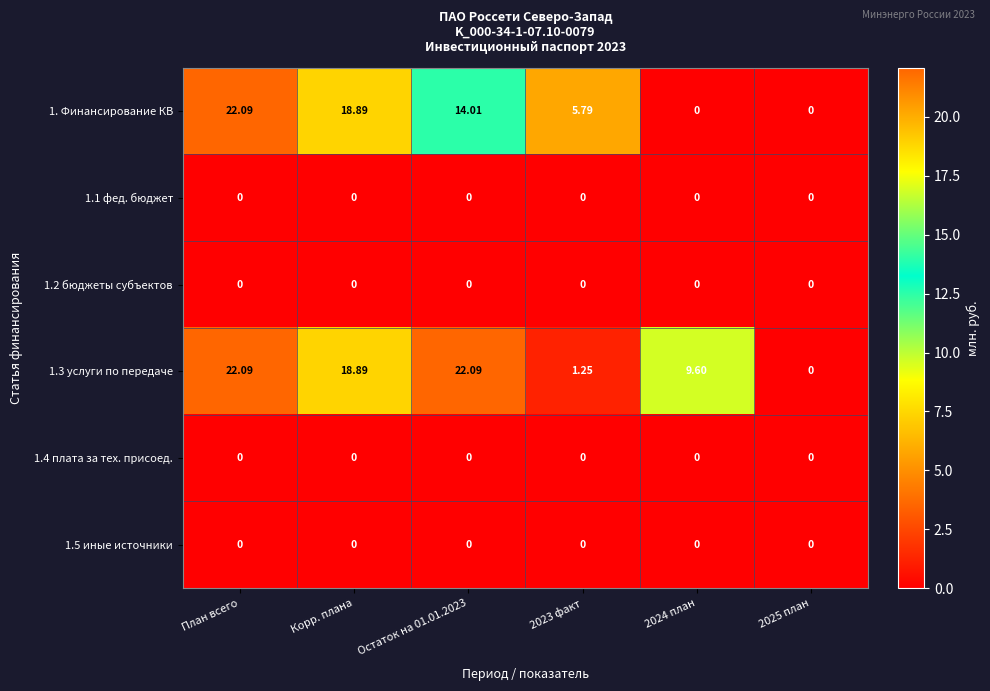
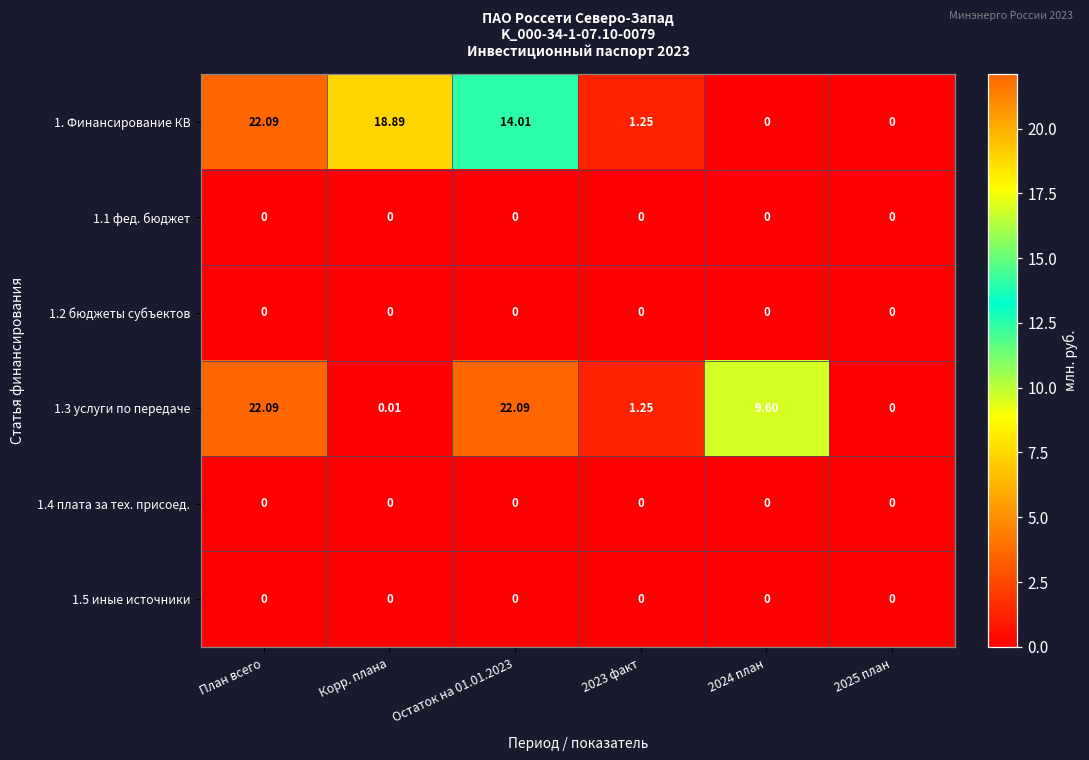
  {
    "1. Финансирование КВ": {
      "План всего": 22.09,
      "Корр. плана": 18.89,
      "Остаток на 01.01.2023": 14.01,
-     "2023 факт": 5.79,
+     "2023 факт": 1.25,
      "2024 план": 0,
      "2025 план": 0
    },
    "1.1 фед. бюджет": {
      "План всего": 0,
      "Корр. плана": 0,
      "Остаток на 01.01.2023": 0,
      "2023 факт": 0,
      "2024 план": 0,
      "2025 план": 0
    },
    "1.2 бюджеты субъектов": {
      "План всего": 0,
      "Корр. плана": 0,
      "Остаток на 01.01.2023": 0,
      "2023 факт": 0,
      "2024 план": 0,
      "2025 план": 0
    },
    "1.3 услуги по передаче": {
      "План всего": 22.09,
-     "Корр. плана": 18.89,
+     "Корр. плана": 0.01,
      "Остаток на 01.01.2023": 22.09,
      "2023 факт": 1.25,
      "2024 план": 9.60,
      "2025 план": 0
    },
    "1.4 плата за тех. присоед.": {
      "План всего": 0,
      "Корр. плана": 0,
      "Остаток на 01.01.2023": 0,
      "2023 факт": 0,
      "2024 план": 0,
      "2025 план": 0
    },
    "1.5 иные источники": {
      "План всего": 0,
      "Корр. плана": 0,
      "Остаток на 01.01.2023": 0,
      "2023 факт": 0,
      "2024 план": 0,
      "2025 план": 0
    }
  }
